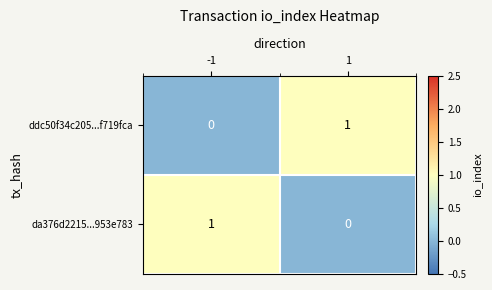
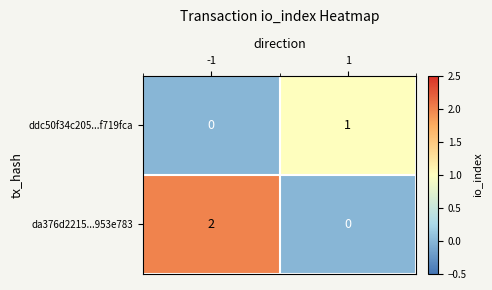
  {
    "ddc50f34c205...f719fca": {
      "-1": 0,
      "1": 1
    },
    "da376d2215...953e783": {
-     "-1": 1,
+     "-1": 2,
      "1": 0
    }
  }
